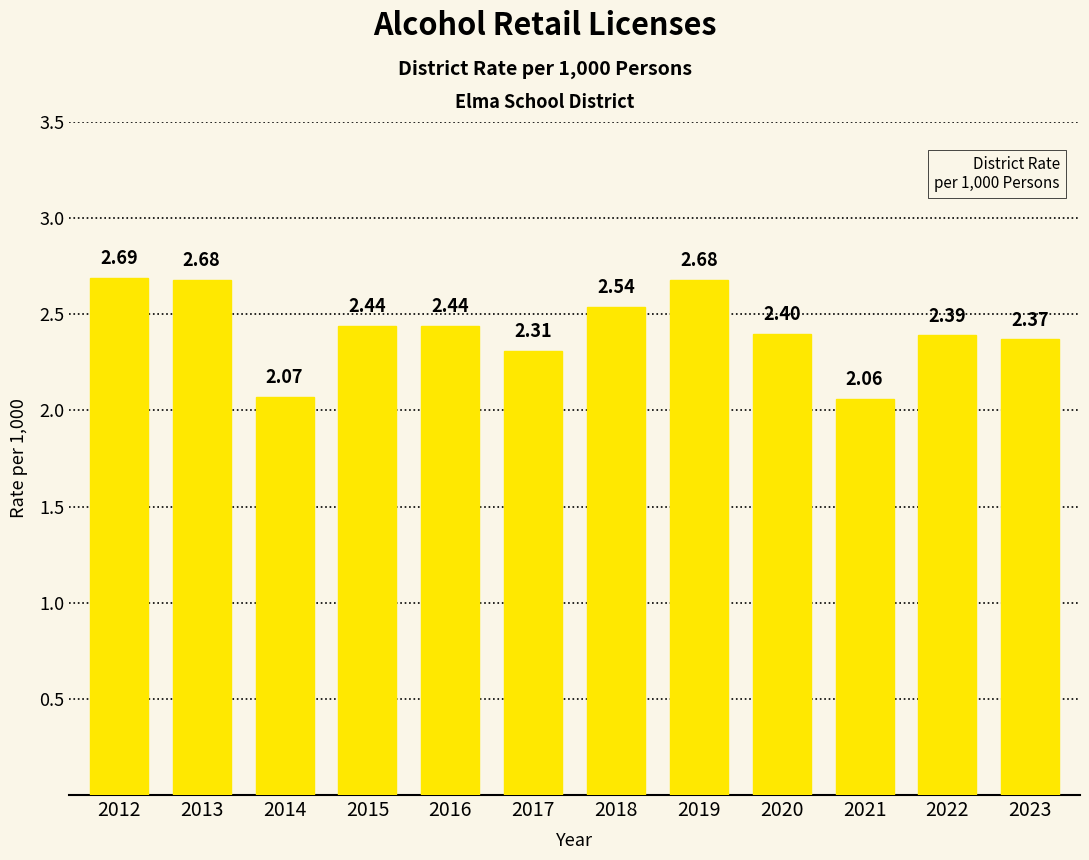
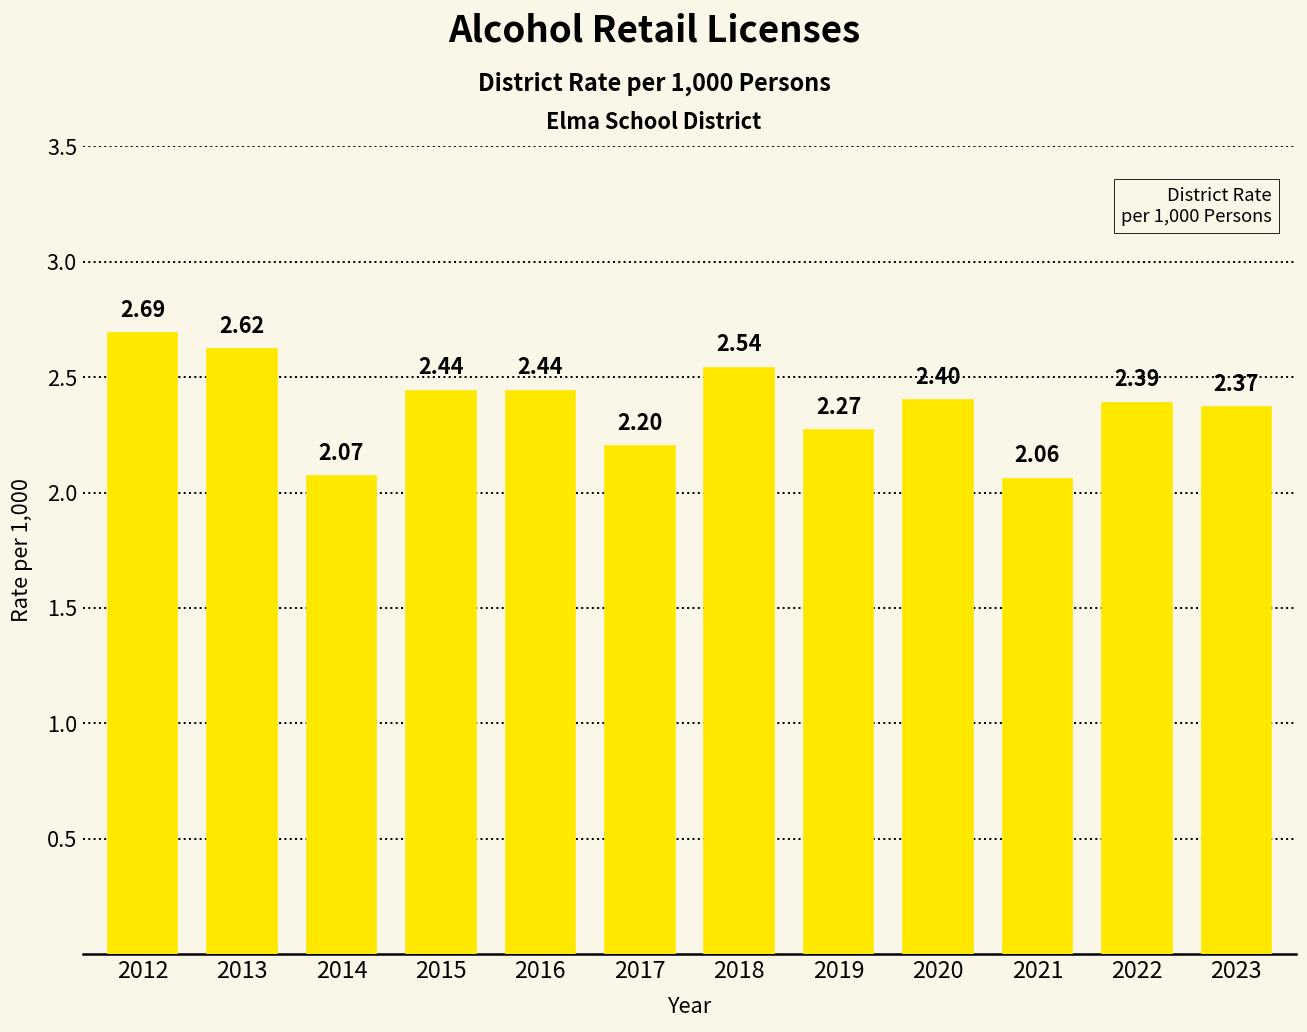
  {
    "2012": 2.69,
-   "2013": 2.68,
+   "2013": 2.62,
    "2014": 2.07,
    "2015": 2.44,
    "2016": 2.44,
-   "2017": 2.31,
+   "2017": 2.20,
    "2018": 2.54,
-   "2019": 2.68,
+   "2019": 2.27,
    "2020": 2.40,
    "2021": 2.06,
    "2022": 2.39,
    "2023": 2.37
  }
